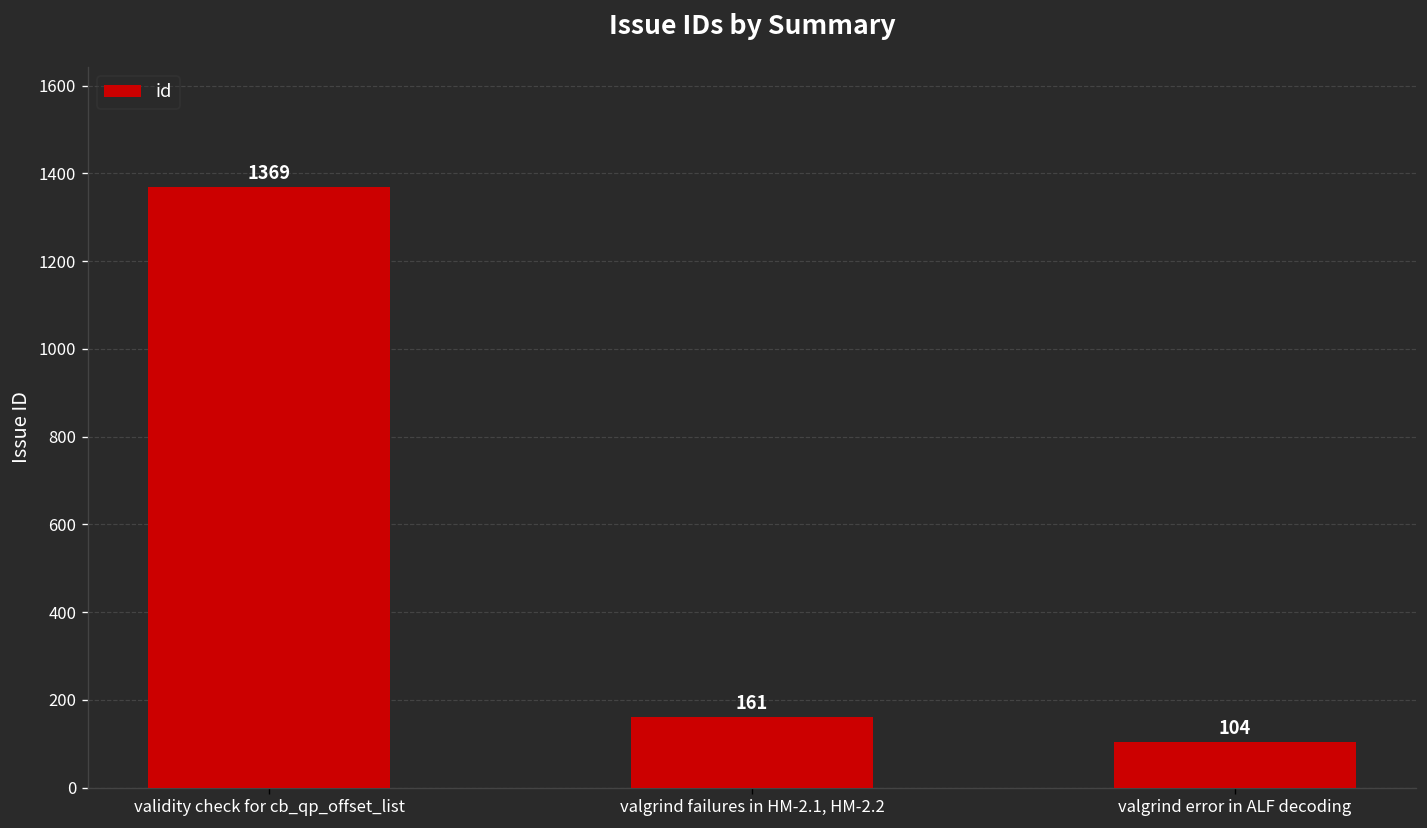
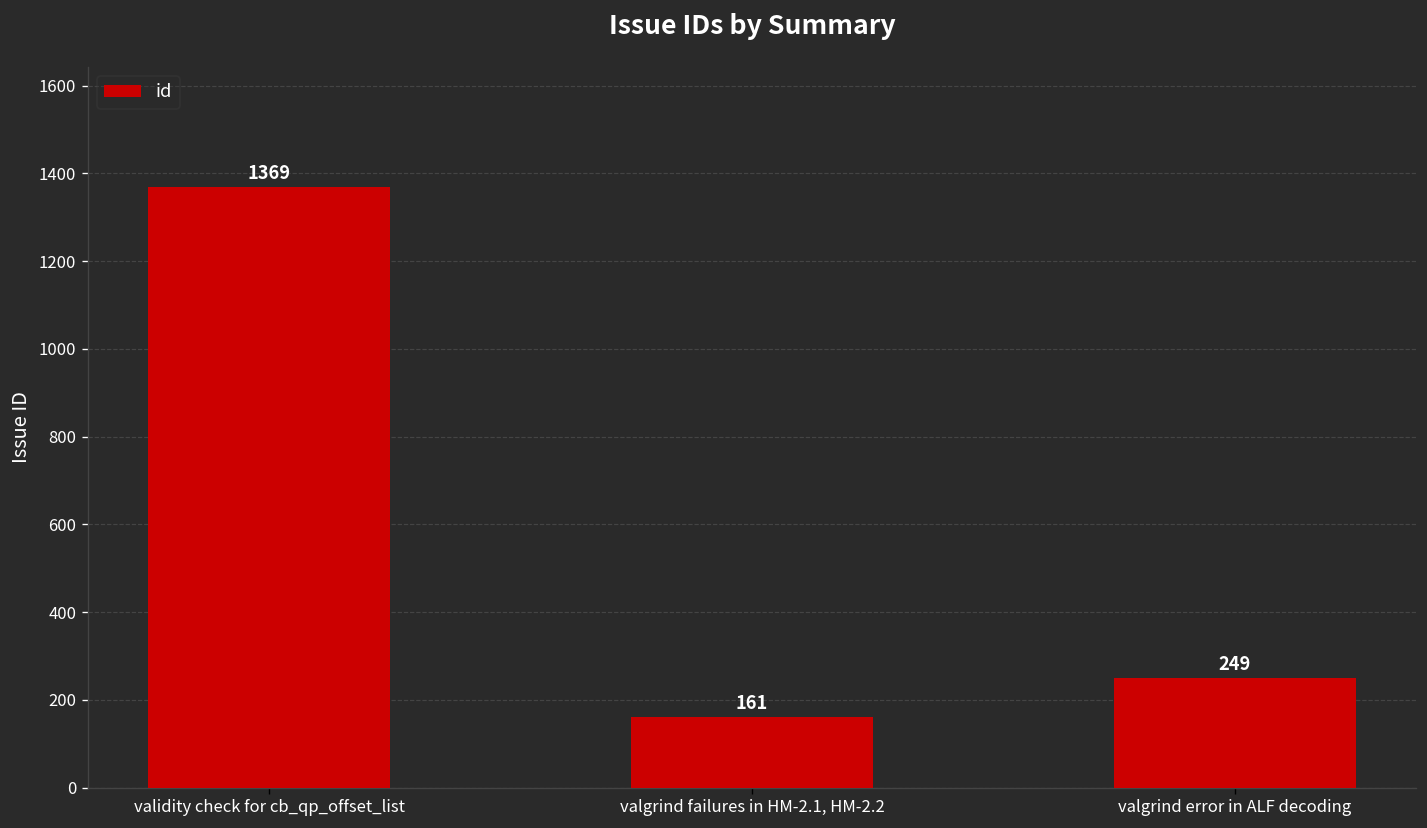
  {
    "validity check for cb_qp_offset_list": 1369,
    "valgrind failures in HM-2.1, HM-2.2": 161,
-   "valgrind error in ALF decoding": 104
+   "valgrind error in ALF decoding": 249
  }
